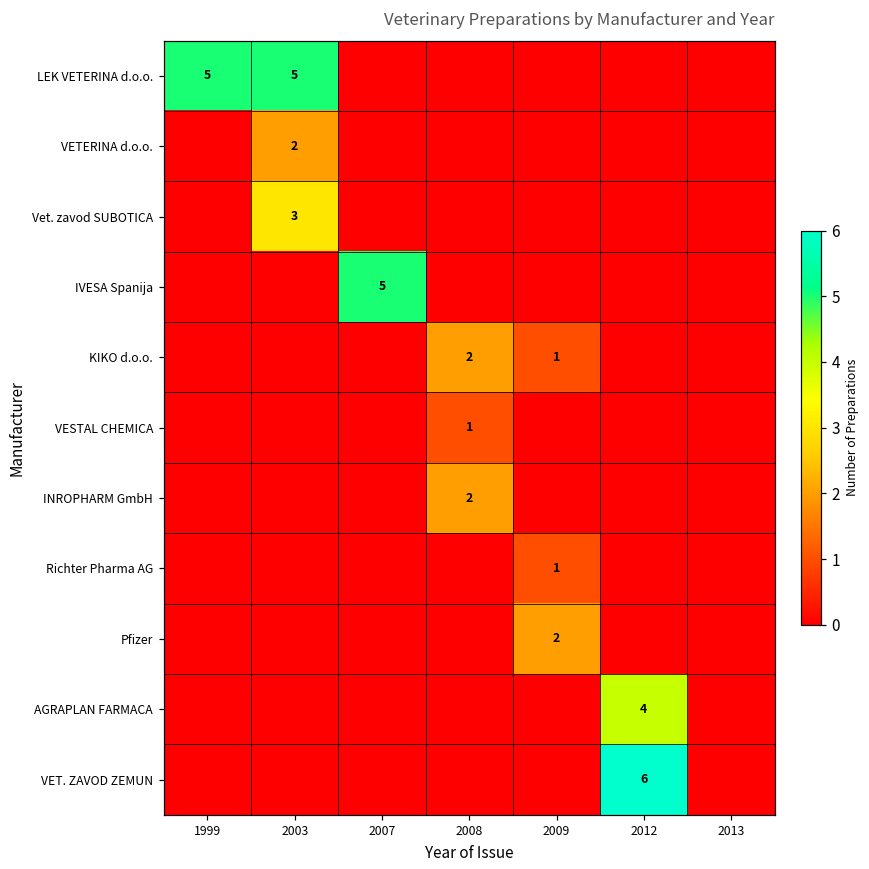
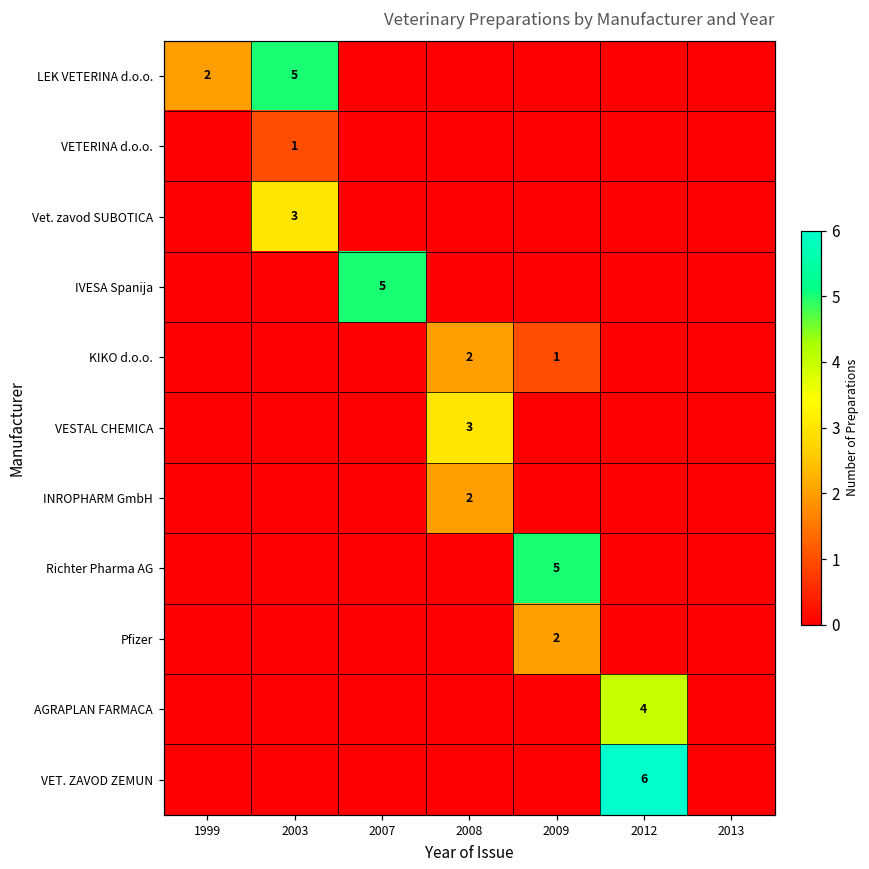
  {
    "LEK VETERINA d.o.o.": {
-     "1999": 5,
+     "1999": 2,
      "2003": 5
    },
    "VETERINA d.o.o.": {
-     "2003": 2
+     "2003": 1
    },
    "Vet. zavod SUBOTICA": {
      "2003": 3
    },
    "IVESA Spanija": {
      "2007": 5
    },
    "KIKO d.o.o.": {
      "2008": 2,
      "2009": 1
    },
    "VESTAL CHEMICA": {
-     "2008": 1
+     "2008": 3
    },
    "INROPHARM GmbH": {
      "2008": 2
    },
    "Richter Pharma AG": {
-     "2009": 1
+     "2009": 5
    },
    "Pfizer": {
      "2009": 2
    },
    "AGRAPLAN FARMACA": {
      "2012": 4
    },
    "VET. ZAVOD ZEMUN": {
      "2012": 6
    }
  }
